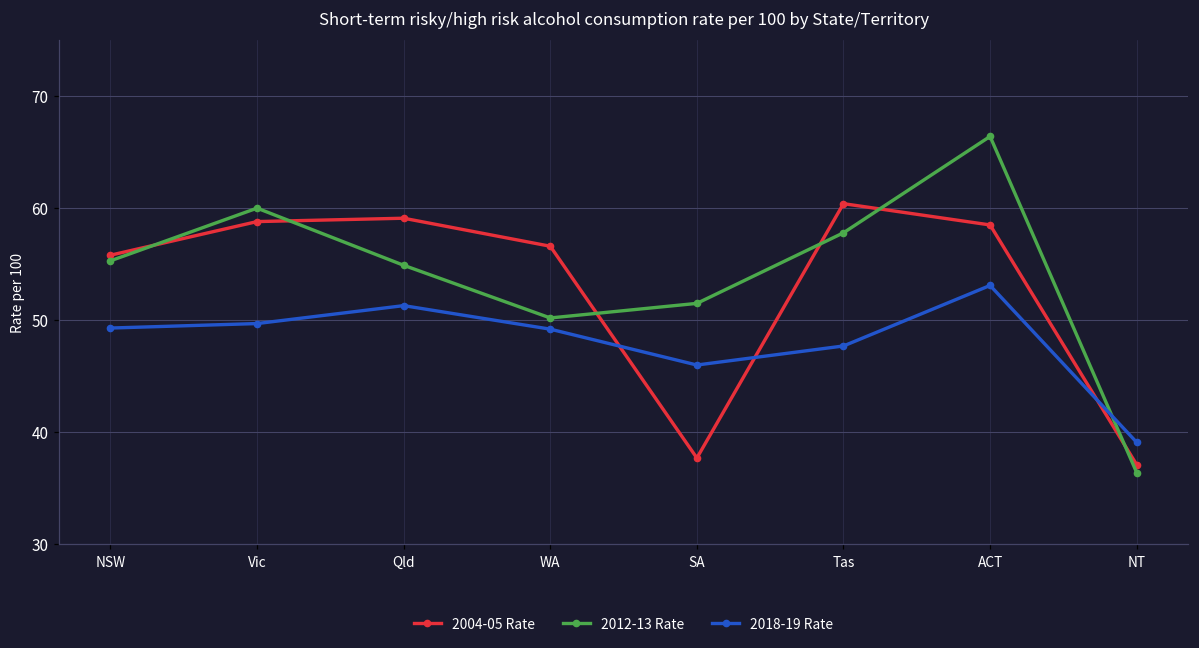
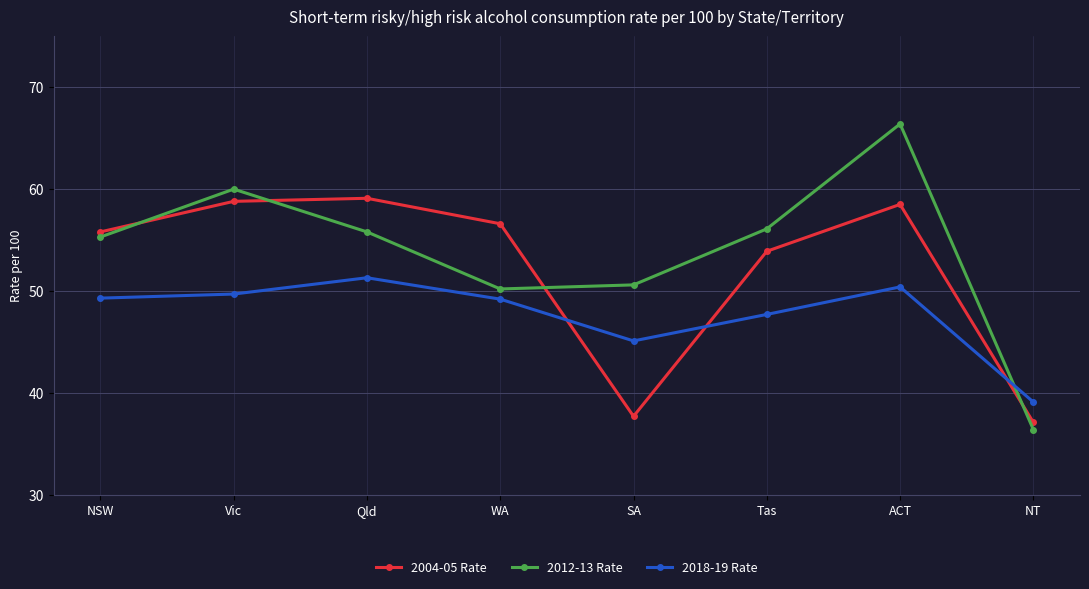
  {
    "2004-05 Rate": {
      "NSW": 55.8,
      "Vic": 58.8,
      "Qld": 59.1,
      "WA": 56.6,
      "SA": 37.7,
-     "Tas": 60.4,
+     "Tas": 53.9,
      "ACT": 58.5,
      "NT": 37.1
    },
    "2012-13 Rate": {
      "NSW": 55.3,
      "Vic": 60.0,
-     "Qld": 54.9,
+     "Qld": 55.8,
      "WA": 50.2,
-     "SA": 51.5,
-     "Tas": 57.8,
+     "SA": 50.6,
+     "Tas": 56.1,
      "ACT": 66.4,
      "NT": 36.4
    },
    "2018-19 Rate": {
      "NSW": 49.3,
      "Vic": 49.7,
      "Qld": 51.3,
      "WA": 49.2,
-     "SA": 46.0,
+     "SA": 45.1,
      "Tas": 47.7,
-     "ACT": 53.1,
+     "ACT": 50.4,
      "NT": 39.1
    }
  }
